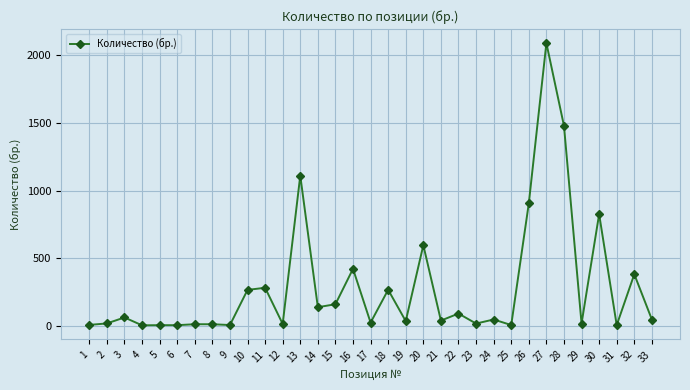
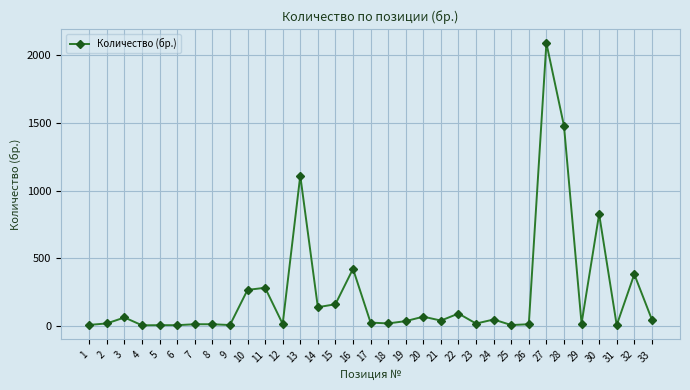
  {
    "1": 10,
    "2": 20,
    "3": 60,
    "4": 0,
    "5": 0,
    "6": 0,
    "7": 10,
    "8": 10,
    "9": 0,
    "10": 260,
    "11": 280,
    "12": 10,
    "13": 1110,
    "14": 140,
    "15": 160,
    "16": 420,
    "17": 20,
-   "18": 270,
+   "18": 20,
    "19": 30,
-   "20": 600,
+   "20": 70,
    "21": 40,
    "22": 90,
    "23": 20,
    "24": 50,
    "25": 0,
-   "26": 910,
+   "26": 10,
    "27": 2090,
    "28": 1480,
    "29": 20,
    "30": 830,
    "31": 0,
    "32": 380,
    "33": 50
  }
